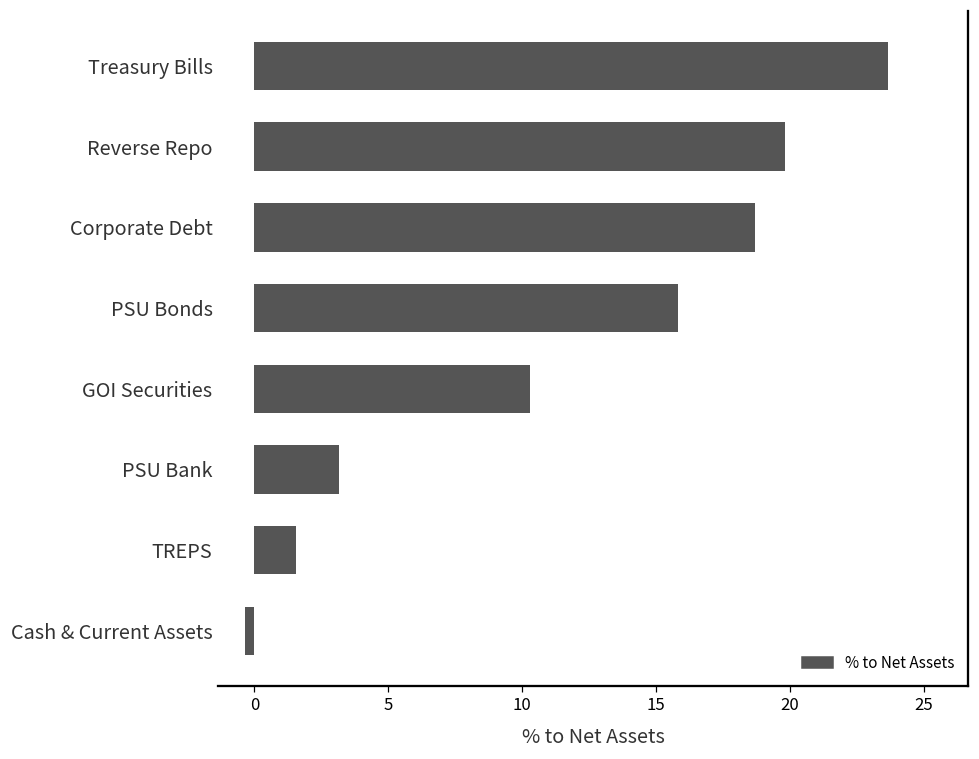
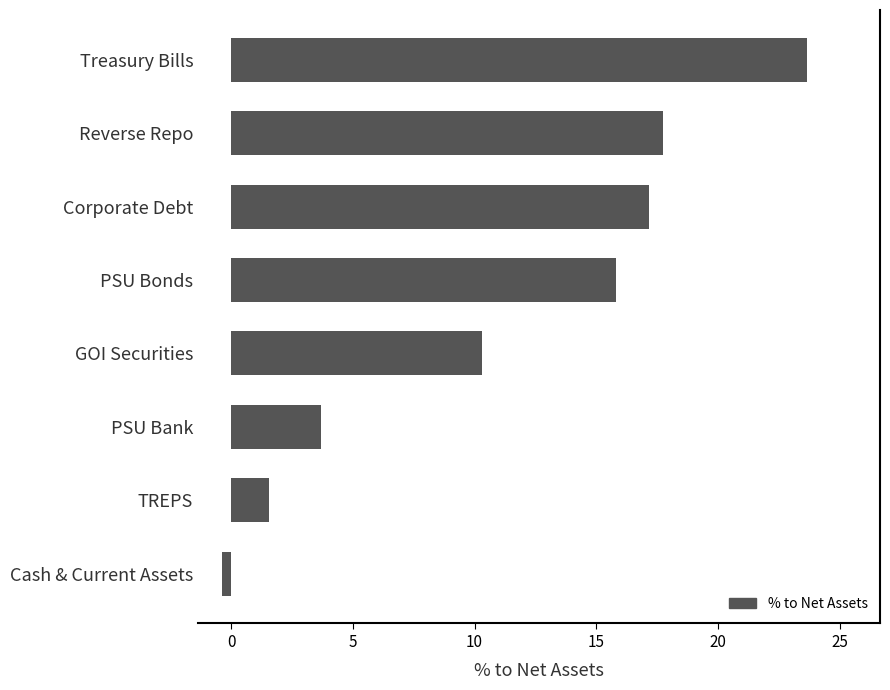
  {
    "Treasury Bills": 23.7,
-   "Reverse Repo": 19.8,
-   "Corporate Debt": 18.7,
+   "Reverse Repo": 17.8,
+   "Corporate Debt": 17.2,
    "PSU Bonds": 15.8,
    "GOI Securities": 10.3,
-   "PSU Bank": 3.2,
+   "PSU Bank": 3.7,
    "TREPS": 1.6,
    "Cash & Current Assets": -0.4
  }
